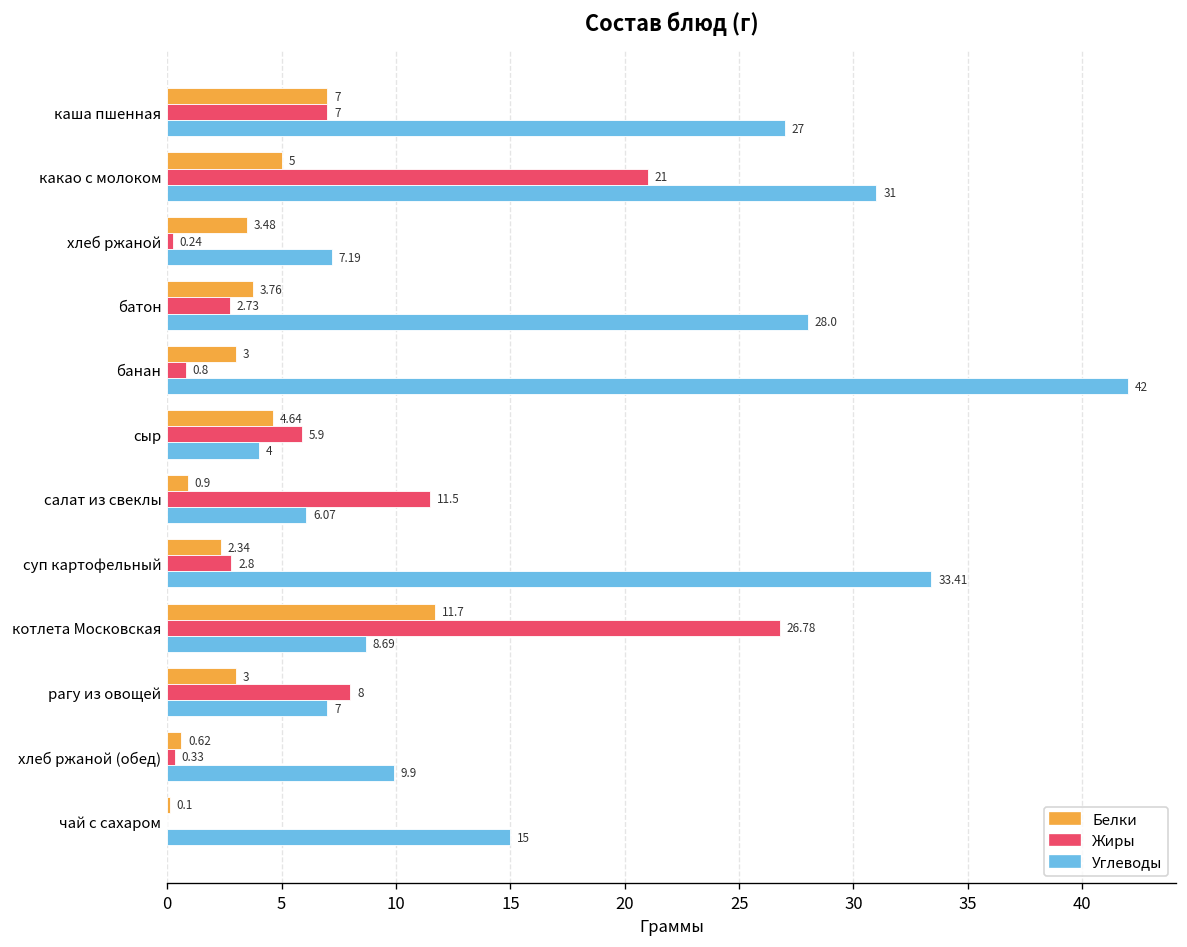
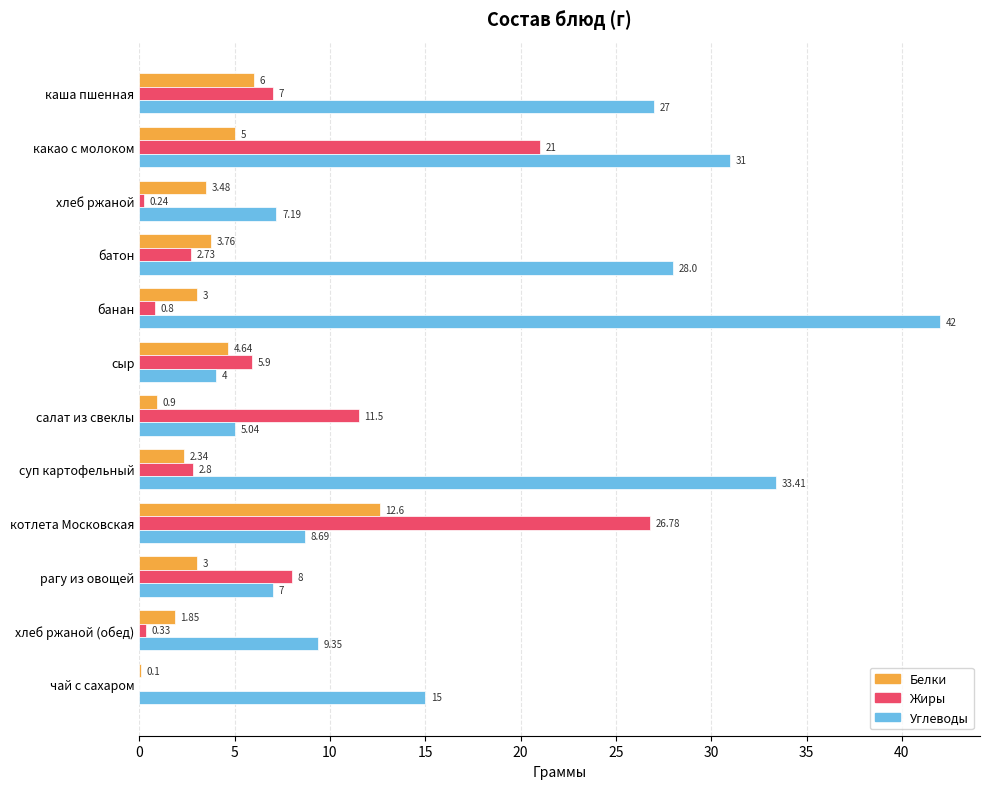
  {
    "Белки": {
-     "каша пшенная": 7,
+     "каша пшенная": 6,
      "какао с молоком": 5,
      "хлеб ржаной": 3.48,
      "батон": 3.76,
      "банан": 3,
      "сыр": 4.64,
      "салат из свеклы": 0.9,
      "суп картофельный": 2.34,
-     "котлета Московская": 11.7,
+     "котлета Московская": 12.6,
      "рагу из овощей": 3,
-     "хлеб ржаной (обед)": 0.62,
+     "хлеб ржаной (обед)": 1.85,
      "чай с сахаром": 0.1
    },
    "Жиры": {
      "каша пшенная": 7,
      "какао с молоком": 21,
      "хлеб ржаной": 0.24,
      "батон": 2.73,
      "банан": 0.8,
      "сыр": 5.9,
      "салат из свеклы": 11.5,
      "суп картофельный": 2.8,
      "котлета Московская": 26.78,
      "рагу из овощей": 8,
      "хлеб ржаной (обед)": 0.33
    },
    "Углеводы": {
      "каша пшенная": 27,
      "какао с молоком": 31,
      "хлеб ржаной": 7.19,
      "батон": 28.0,
      "банан": 42,
      "сыр": 4,
-     "салат из свеклы": 6.07,
+     "салат из свеклы": 5.04,
      "суп картофельный": 33.41,
      "котлета Московская": 8.69,
      "рагу из овощей": 7,
-     "хлеб ржаной (обед)": 9.9,
+     "хлеб ржаной (обед)": 9.35,
      "чай с сахаром": 15
    }
  }
